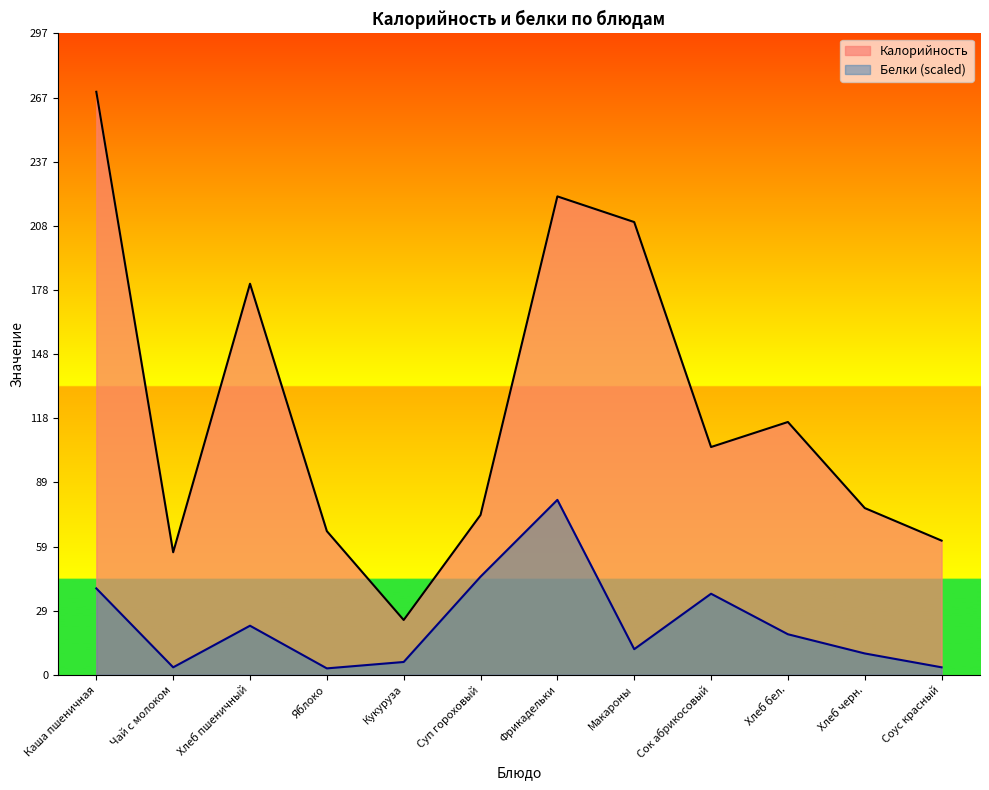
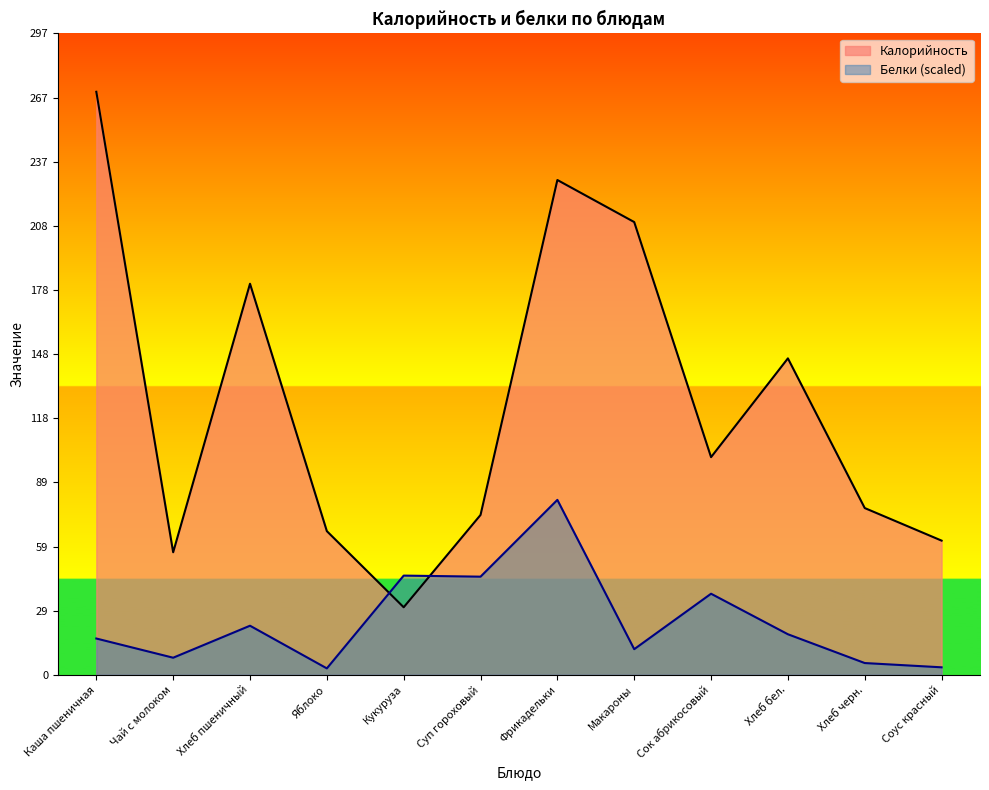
  {
    "Калорийность": {
      "Каша пшеничная": 270,
      "Чай с молоком": 57,
      "Хлеб пшеничный": 181,
      "Яблоко": 67,
-     "Кукуруза": 25,
+     "Кукуруза": 31,
      "Суп гороховый": 74,
-     "Фрикадельки": 222,
+     "Фрикадельки": 229,
      "Макароны": 210,
-     "Сок абрикосовый": 106,
-     "Хлеб бел.": 117,
+     "Сок абрикосовый": 101,
+     "Хлеб бел.": 147,
      "Хлеб черн.": 77,
      "Соус красный": 62
    },
    "Белки (scaled)": {
-     "Каша пшеничная": 40,
-     "Чай с молоком": 3,
+     "Каша пшеничная": 17,
+     "Чай с молоком": 8,
      "Хлеб пшеничный": 23,
      "Яблоко": 3,
-     "Кукуруза": 6,
+     "Кукуруза": 46,
      "Суп гороховый": 45,
      "Фрикадельки": 81,
      "Макароны": 12,
      "Сок абрикосовый": 38,
      "Хлеб бел.": 19,
-     "Хлеб черн.": 10,
+     "Хлеб черн.": 5,
      "Соус красный": 3
    }
  }
